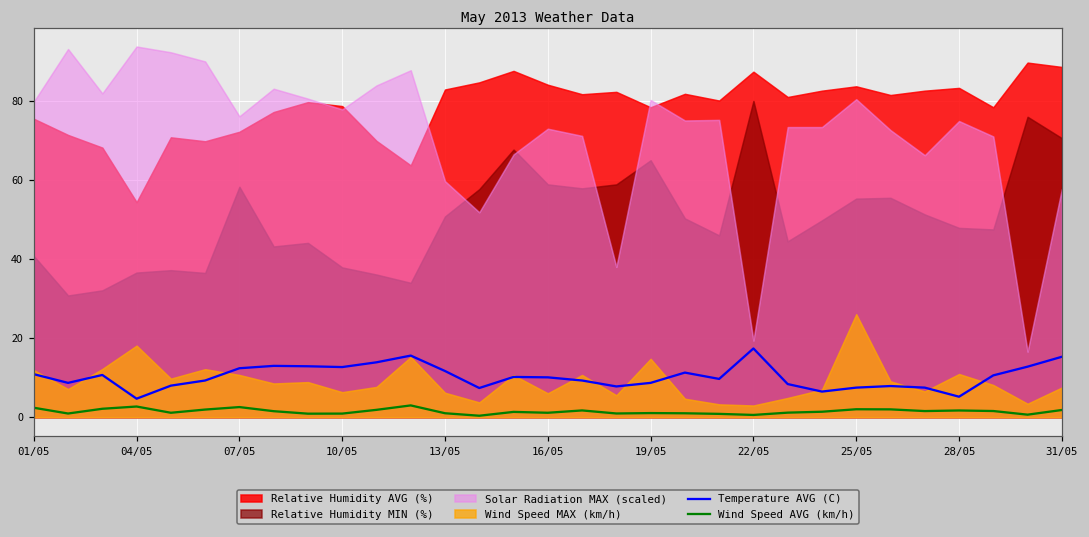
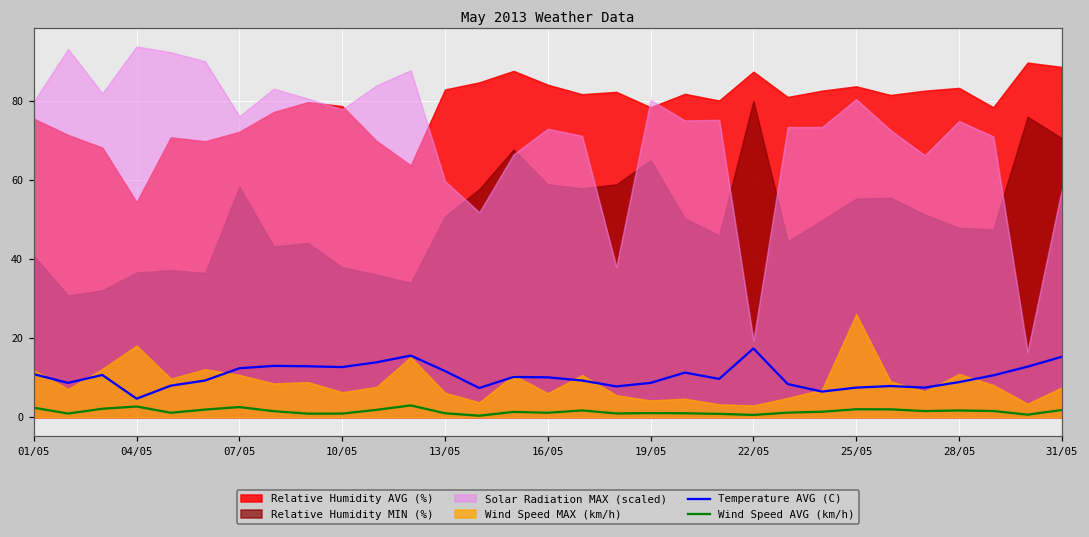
  {
    "Temperature AVG (C)": {
      "01/05": 11,
      "04/05": 5,
      "07/05": 12,
      "10/05": 13,
      "13/05": 12,
      "16/05": 10,
      "19/05": 9,
      "22/05": 17,
      "25/05": 8,
-     "28/05": 5,
+     "28/05": 9,
      "31/05": 15
    },
    "Relative Humidity AVG (%)": {
      "01/05": 76,
      "04/05": 54,
      "07/05": 72,
      "10/05": 79,
      "13/05": 83,
      "16/05": 84,
      "19/05": 78,
      "22/05": 87,
      "25/05": 84,
      "28/05": 83,
      "31/05": 89
    },
    "Wind Speed AVG (km/h)": {
      "01/05": 2,
      "04/05": 3,
      "07/05": 3,
      "10/05": 1,
      "13/05": 1,
      "16/05": 1,
      "19/05": 1,
      "22/05": 1,
      "25/05": 2,
      "28/05": 2,
      "31/05": 2
    },
    "Relative Humidity MIN (%)": {
      "01/05": 41,
      "04/05": 37,
      "07/05": 58,
      "10/05": 38,
      "13/05": 51,
      "16/05": 59,
      "19/05": 65,
      "22/05": 80,
      "25/05": 55,
      "28/05": 48,
      "31/05": 71
    },
    "Solar Radiation MAX (scaled)": {
      "01/05": 80,
      "04/05": 94,
      "07/05": 76,
      "10/05": 78,
      "13/05": 60,
      "16/05": 73,
      "19/05": 80,
      "22/05": 19,
      "25/05": 80,
      "28/05": 75,
      "31/05": 58
    },
    "Wind Speed MAX (km/h)": {
      "01/05": 12,
      "04/05": 18,
      "07/05": 11,
      "10/05": 6,
      "13/05": 6,
      "16/05": 6,
-     "19/05": 15,
+     "19/05": 4,
      "22/05": 3,
      "25/05": 26,
      "28/05": 11,
      "31/05": 8
    }
  }
